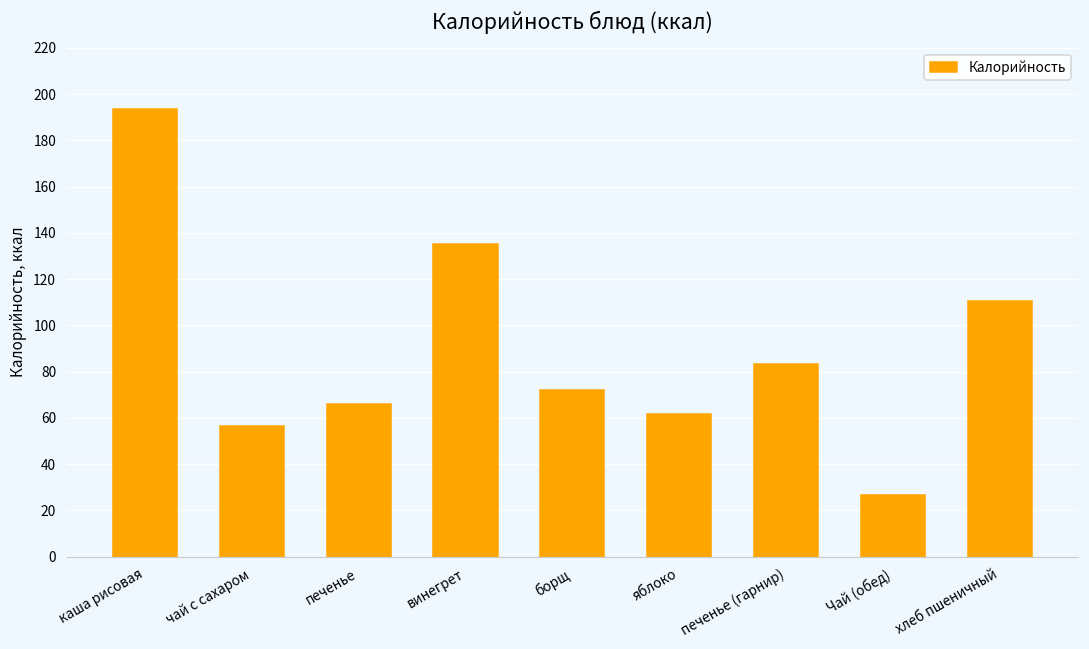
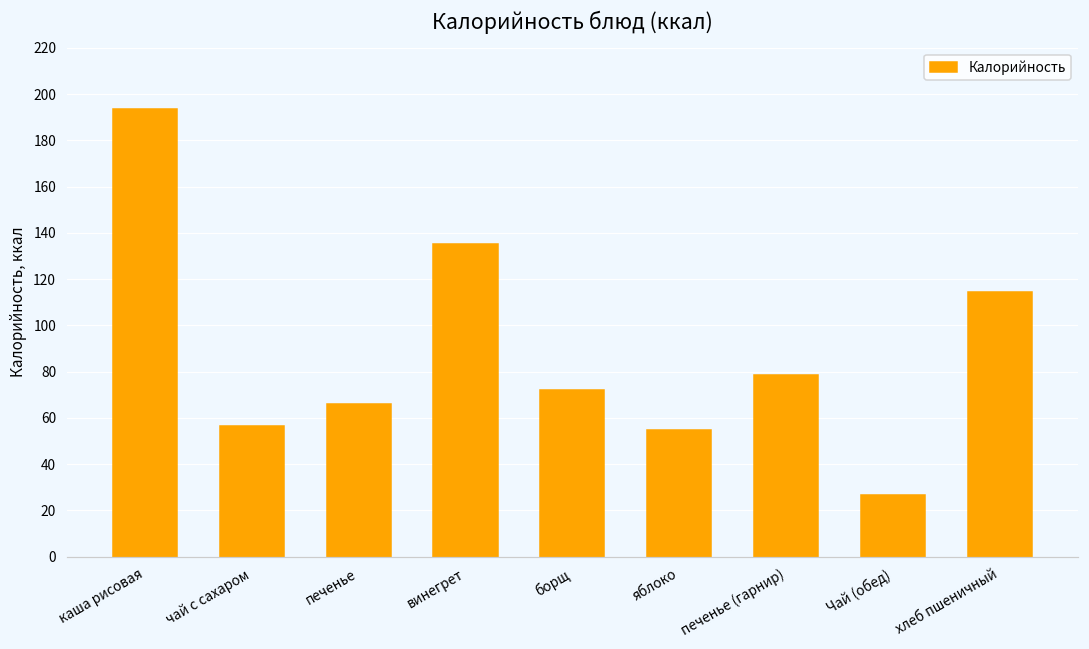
  {
    "каша рисовая": 194,
    "чай с сахаром": 56,
    "печенье": 66,
    "винегрет": 135,
    "борщ": 72,
-   "яблоко": 62,
-   "печенье (гарнир)": 83,
+   "яблоко": 55,
+   "печенье (гарнир)": 78,
    "Чай (обед)": 27,
-   "хлеб пшеничный": 110
+   "хлеб пшеничный": 115
  }
